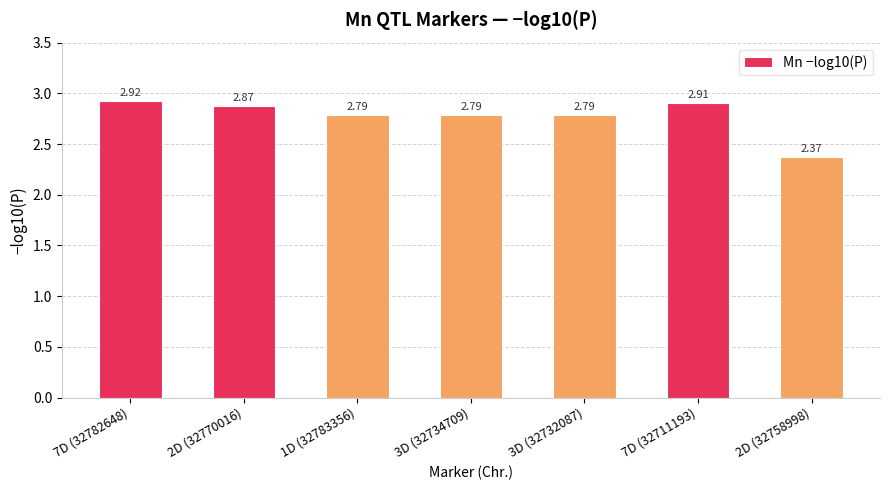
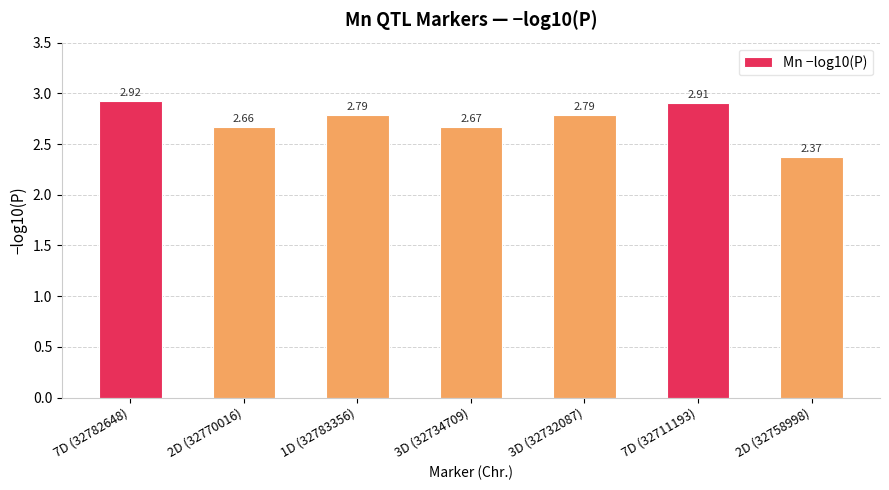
  {
    "7D (32782648)": 2.92,
-   "2D (32770016)": 2.87,
+   "2D (32770016)": 2.66,
    "1D (32783356)": 2.79,
-   "3D (32734709)": 2.79,
+   "3D (32734709)": 2.67,
    "3D (32732087)": 2.79,
    "7D (32711193)": 2.91,
    "2D (32758998)": 2.37
  }
